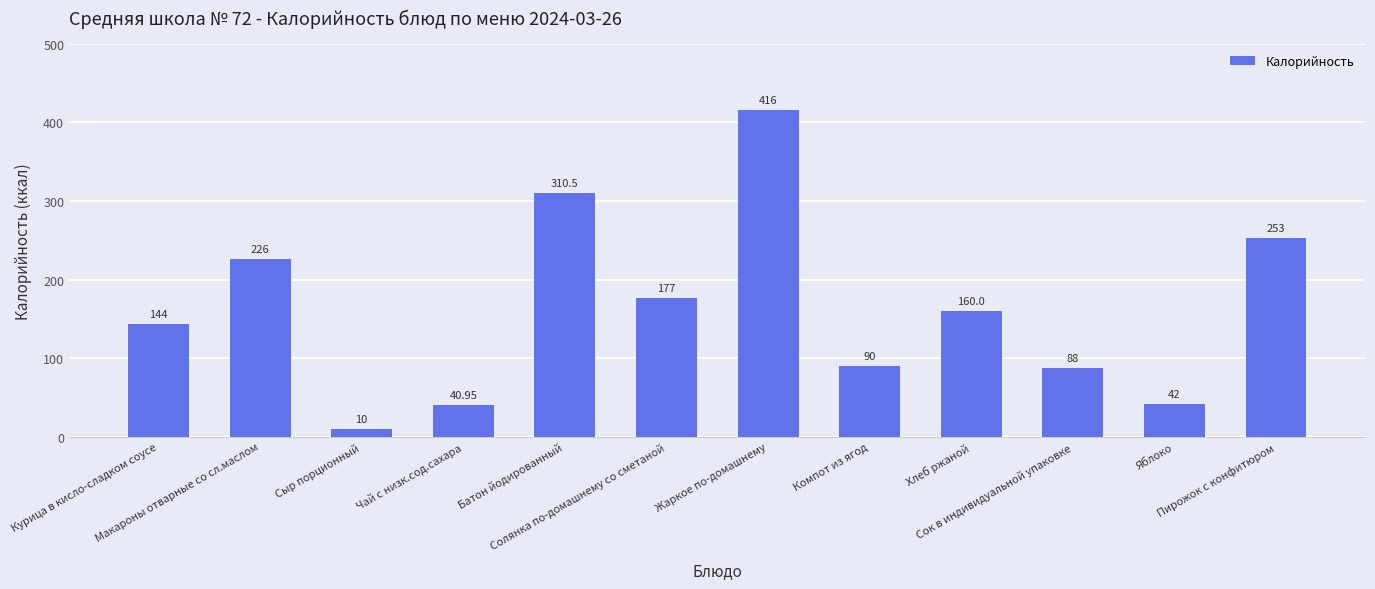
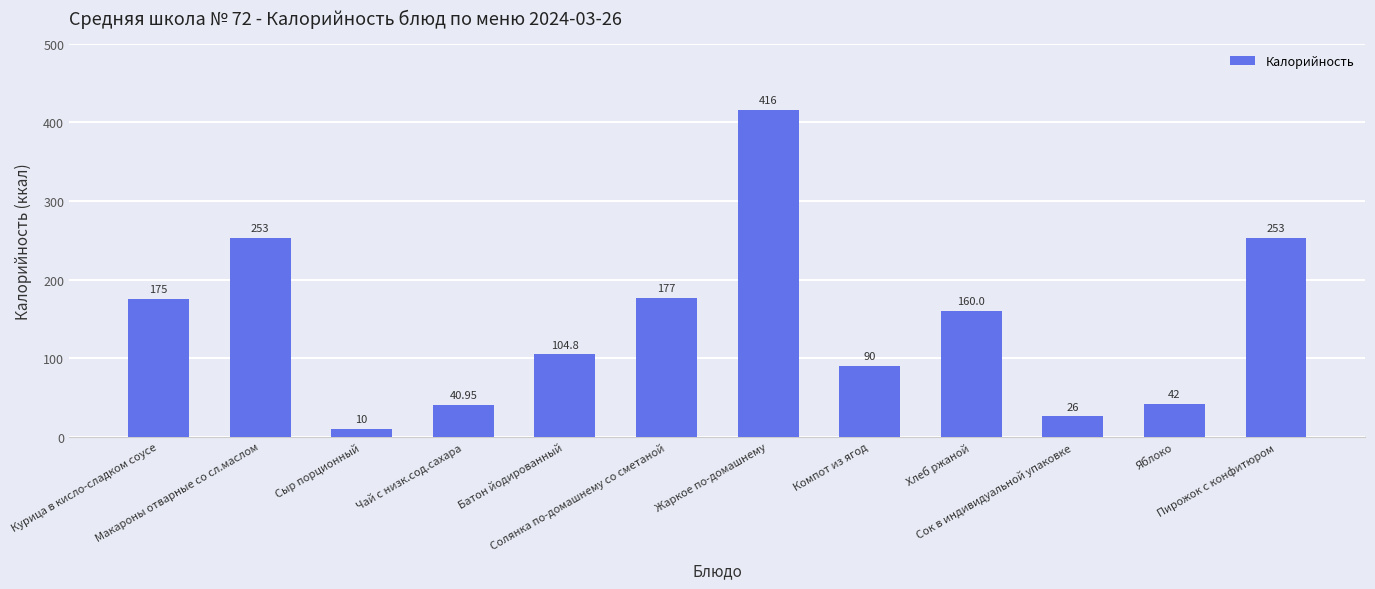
  {
-   "Курица в кисло-сладком соусе": 144,
-   "Макароны отварные со сл.маслом": 226,
+   "Курица в кисло-сладком соусе": 175,
+   "Макароны отварные со сл.маслом": 253,
    "Сыр порционный": 10,
    "Чай с низк.сод.сахара": 40.95,
-   "Батон йодированный": 310.5,
+   "Батон йодированный": 104.8,
    "Солянка по-домашнему со сметаной": 177,
    "Жаркое по-домашнему": 416,
    "Компот из ягод": 90,
    "Хлеб ржаной": 160.0,
-   "Сок в индивидуальной упаковке": 88,
+   "Сок в индивидуальной упаковке": 26,
    "Яблоко": 42,
    "Пирожок с конфитюром": 253
  }
